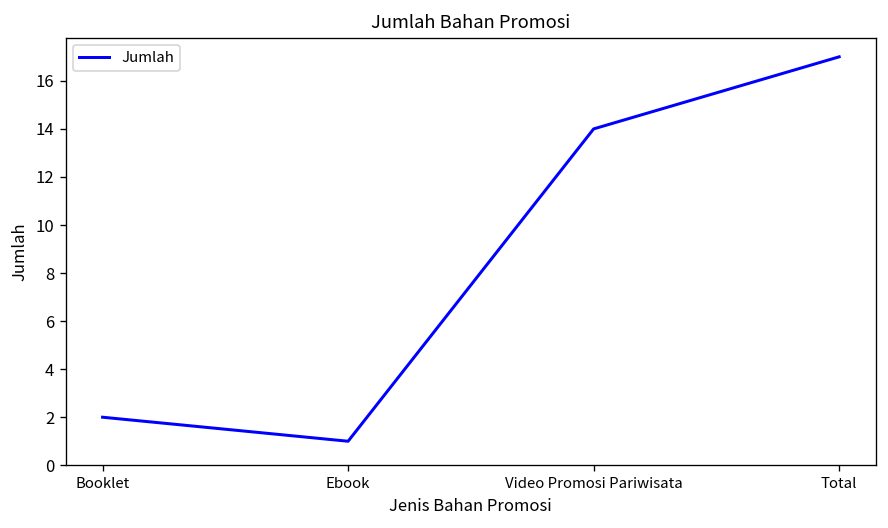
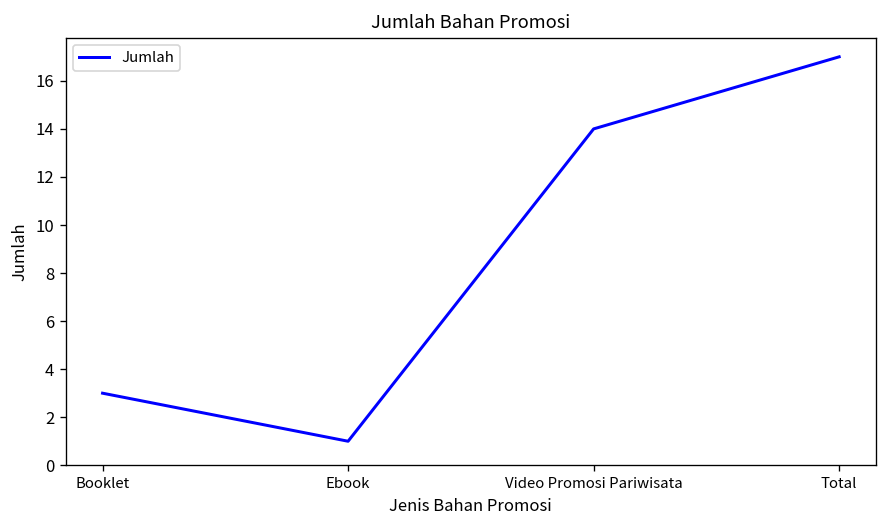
  {
-   "Booklet": 2,
+   "Booklet": 3,
    "Ebook": 1,
    "Video Promosi Pariwisata": 14,
    "Total": 17
  }
